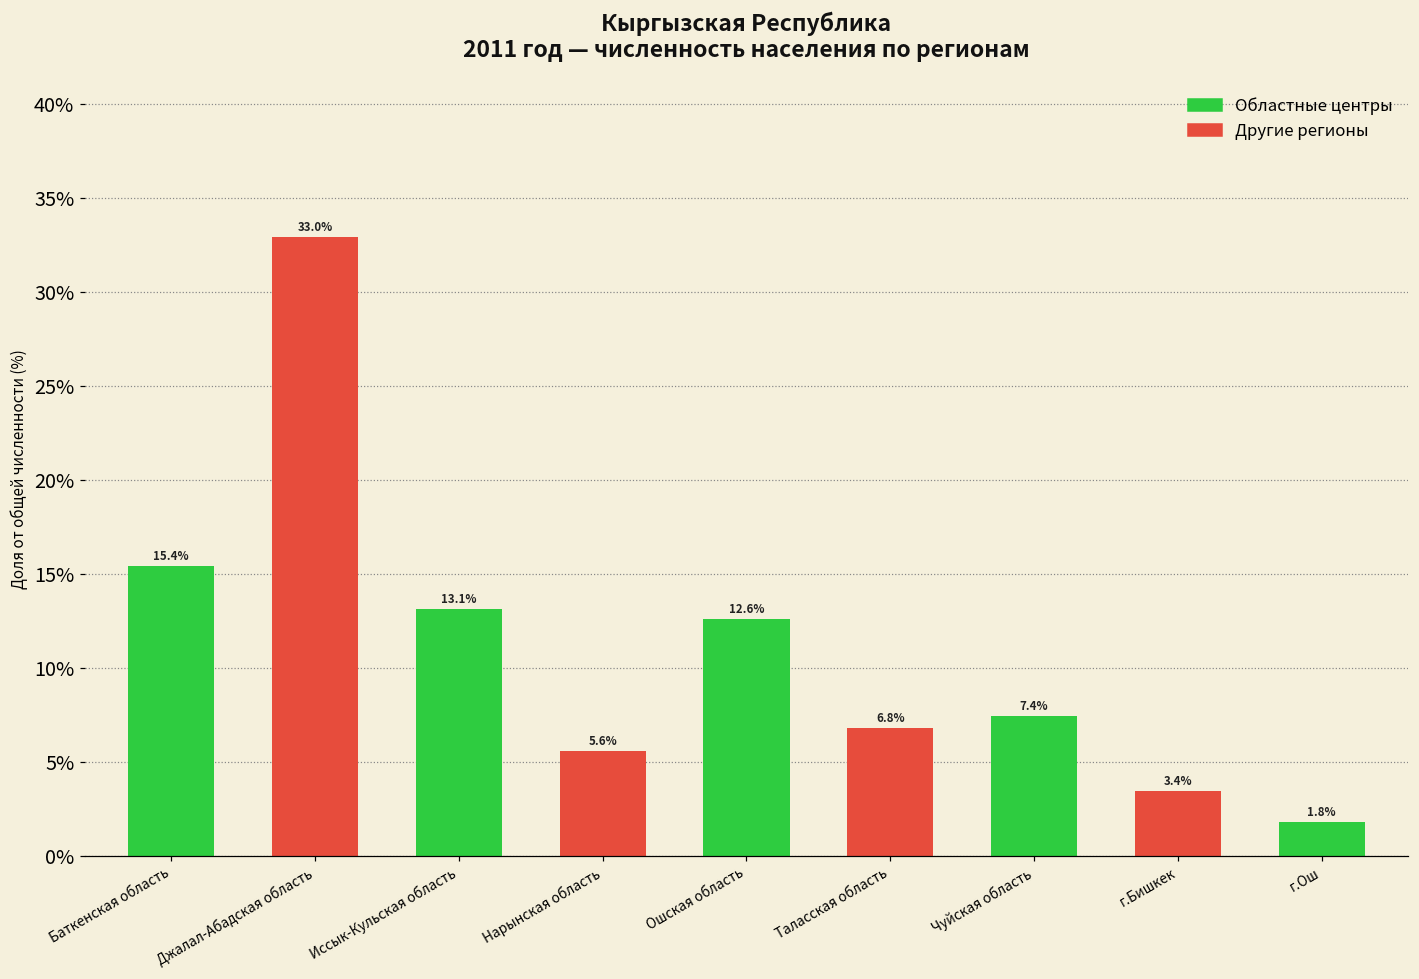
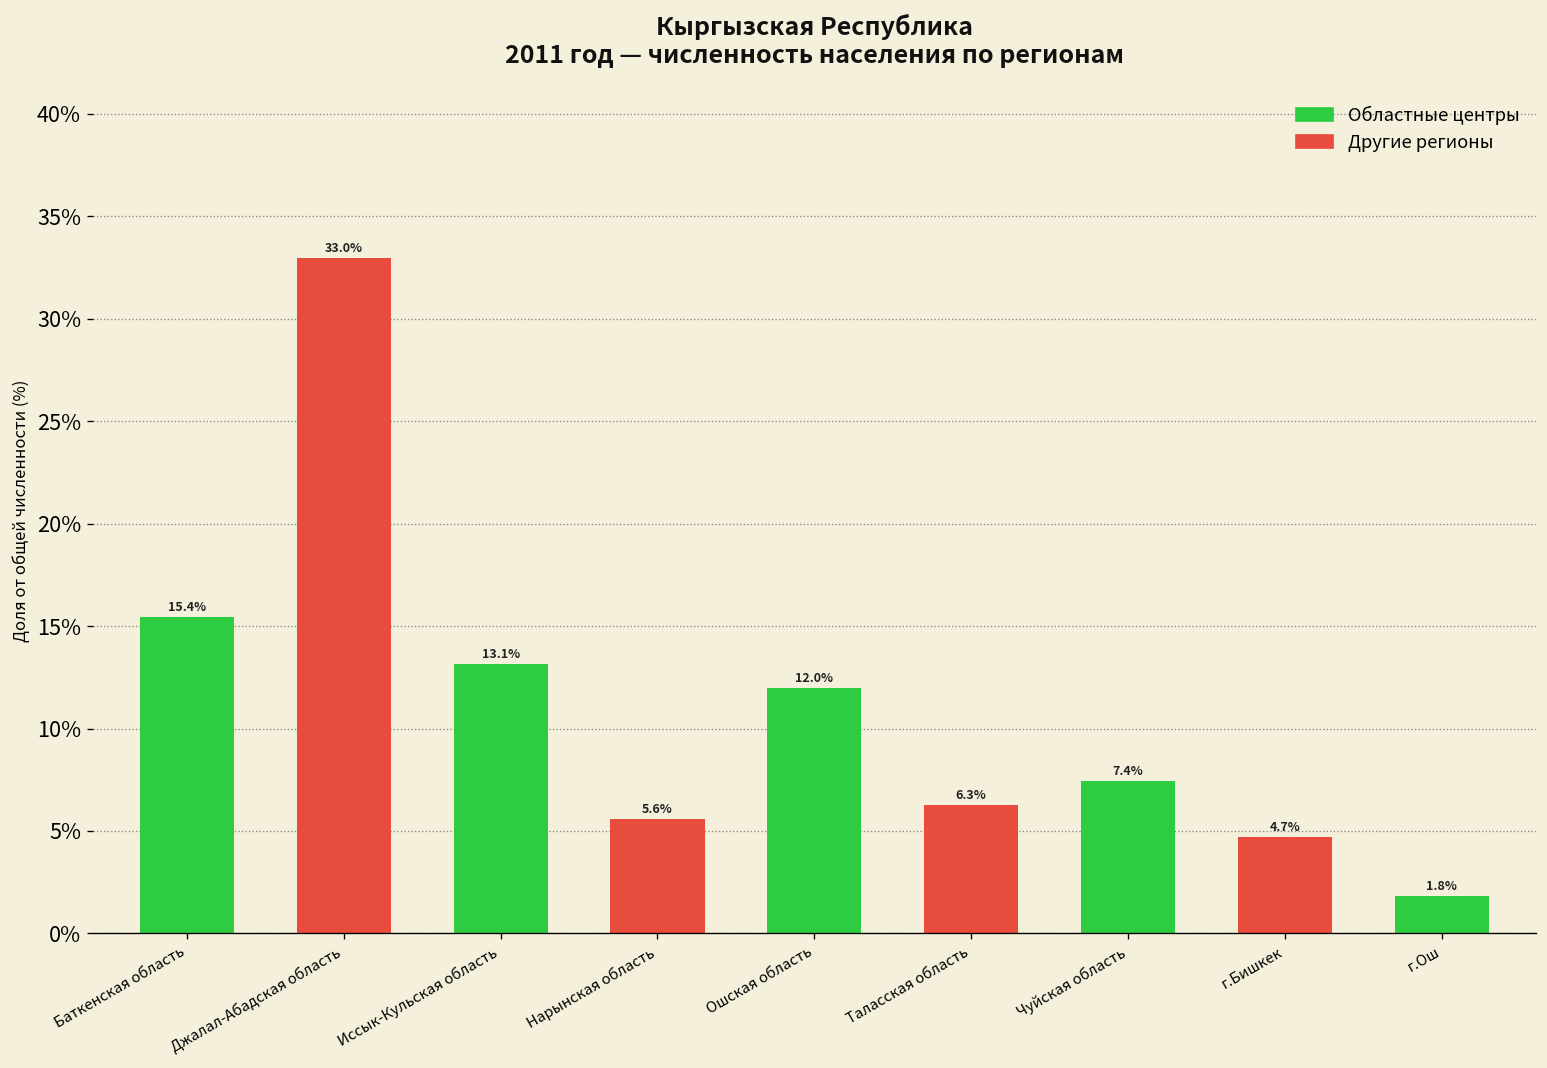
  {
    "Баткенская область": "15.4%",
    "Джалал-Абадская область": "33.0%",
    "Иссык-Кульская область": "13.1%",
    "Нарынская область": "5.6%",
-   "Ошская область": "12.6%",
-   "Таласская область": "6.8%",
+   "Ошская область": "12.0%",
+   "Таласская область": "6.3%",
    "Чуйская область": "7.4%",
-   "г.Бишкек": "3.4%",
+   "г.Бишкек": "4.7%",
    "г.Ош": "1.8%"
  }
